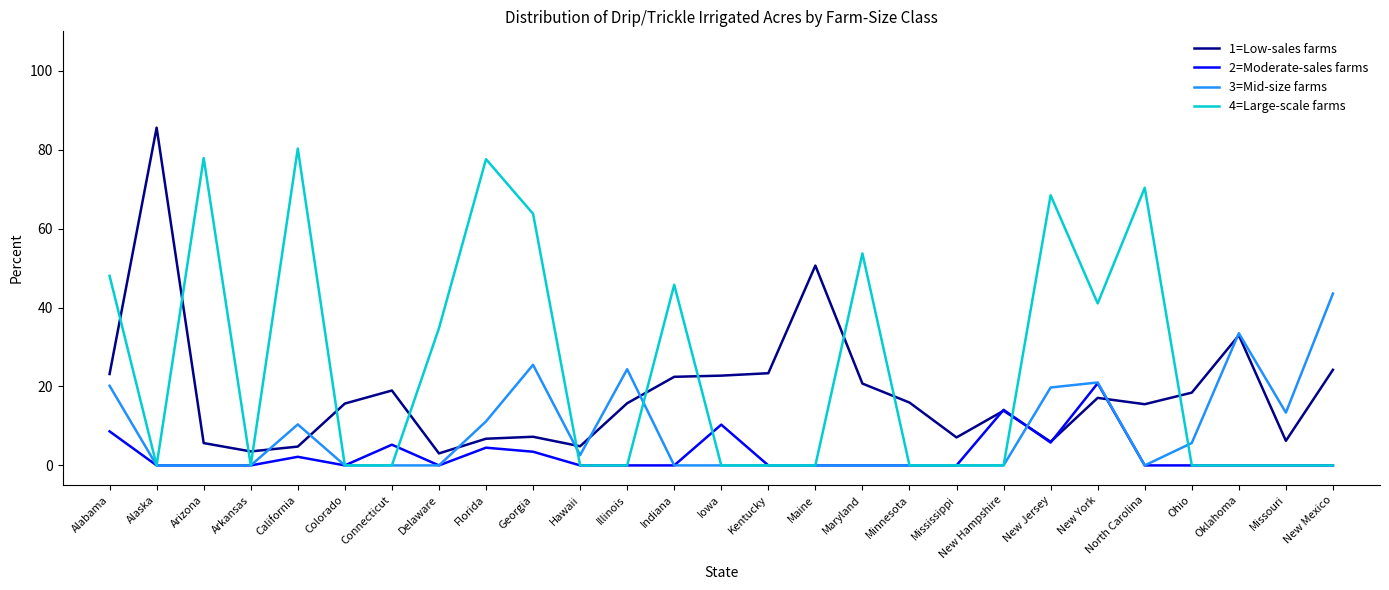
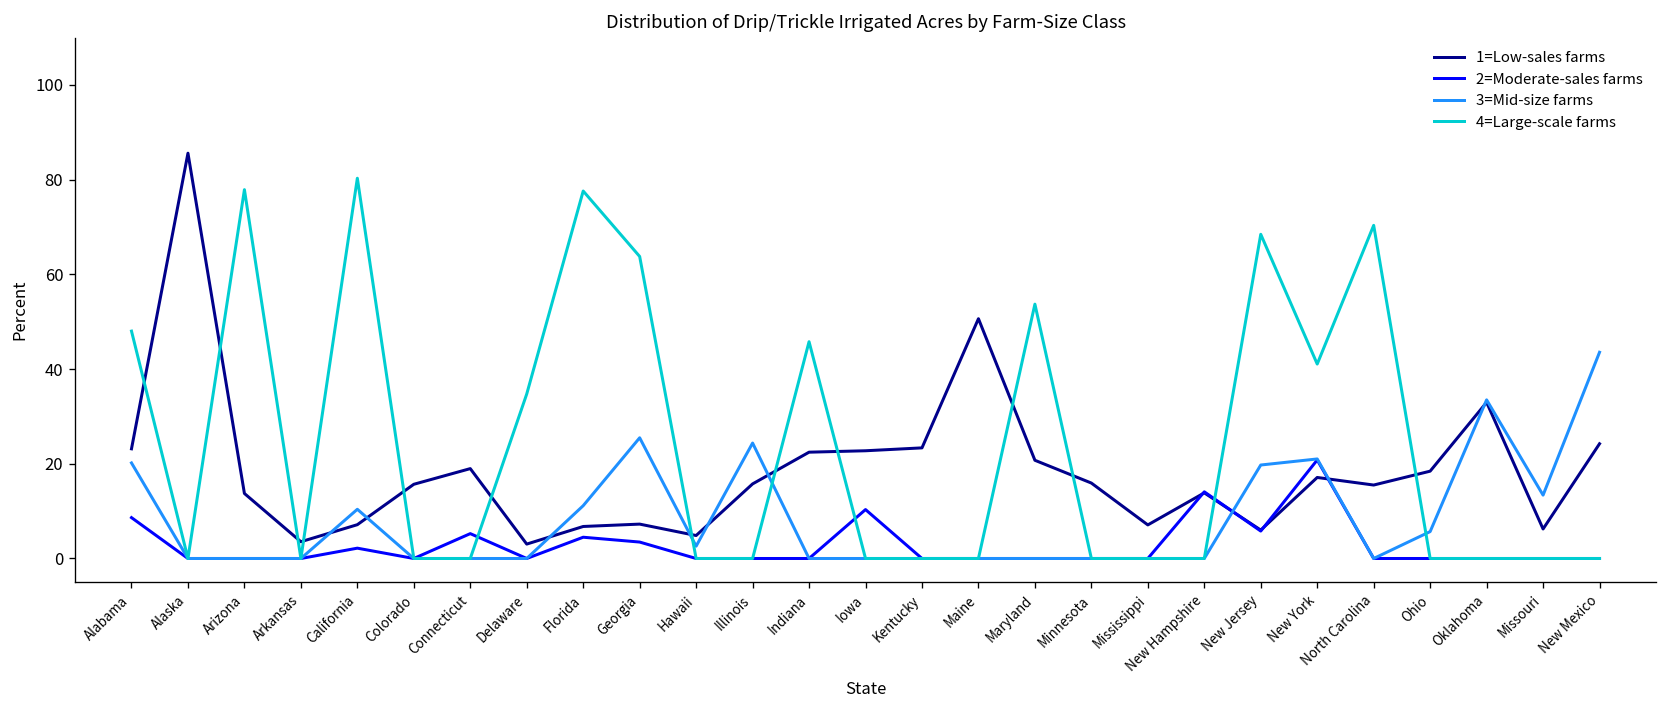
  {
    "1=Low-sales farms": {
      "Alabama": 23,
      "Alaska": 86,
-     "Arizona": 6,
+     "Arizona": 14,
      "Arkansas": 4,
-     "California": 5,
+     "California": 7,
      "Colorado": 16,
      "Connecticut": 19,
      "Delaware": 3,
      "Florida": 7,
      "Georgia": 7,
      "Hawaii": 5,
      "Illinois": 16,
      "Indiana": 22,
      "Iowa": 23,
      "Kentucky": 23,
      "Maine": 51,
      "Maryland": 21,
      "Minnesota": 16,
      "Mississippi": 7,
      "New York": 17,
      "North Carolina": 16,
      "Ohio": 18,
      "Missouri": 6,
      "New Mexico": 24
    },
    "2=Moderate-sales farms": {
      "Alabama": 9,
      "California": 2,
      "Connecticut": 5,
      "Florida": 4,
      "Georgia": 3,
      "Iowa": 10
    },
    "3=Mid-size farms": {
      "Alabama": 20,
      "California": 10,
      "Florida": 11,
      "Georgia": 25,
      "Hawaii": 3,
      "Illinois": 24,
      "New Jersey": 20,
      "Ohio": 6,
      "Missouri": 13,
      "New Mexico": 44
    },
    "4=Large-scale farms": {
      "Alabama": 48,
      "Arizona": 78,
      "California": 80,
      "Delaware": 35,
      "Florida": 78,
      "Georgia": 64,
      "Indiana": 46,
      "Maryland": 54,
      "New Jersey": 68,
      "New York": 41,
      "North Carolina": 70
    }
  }
